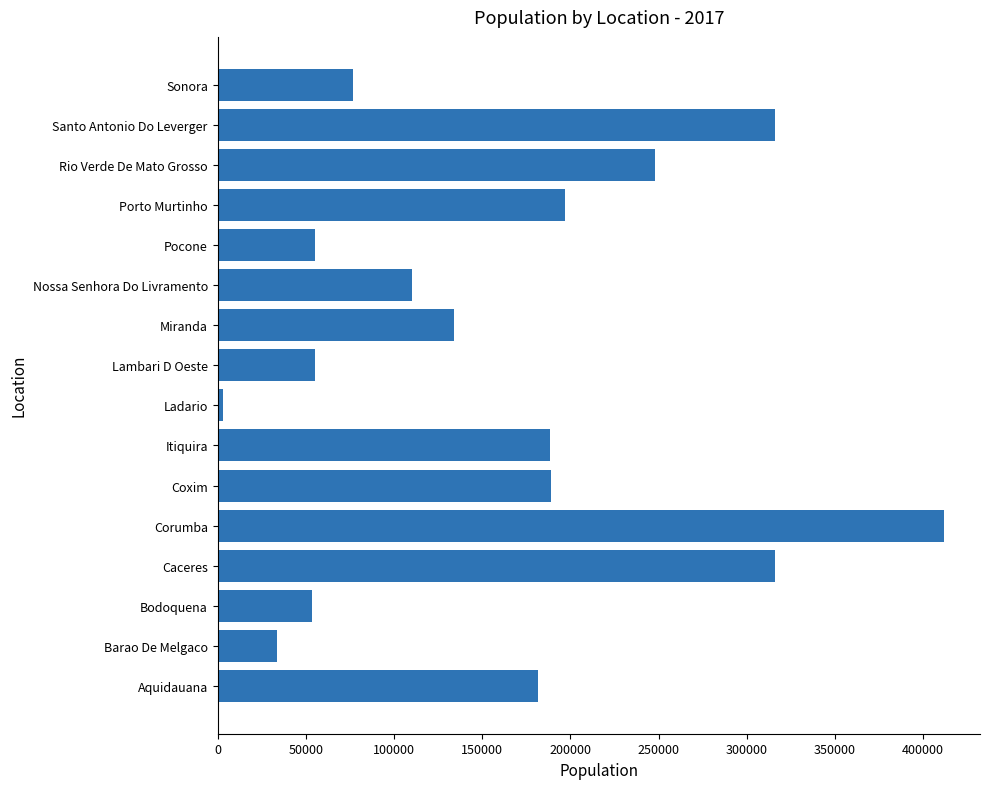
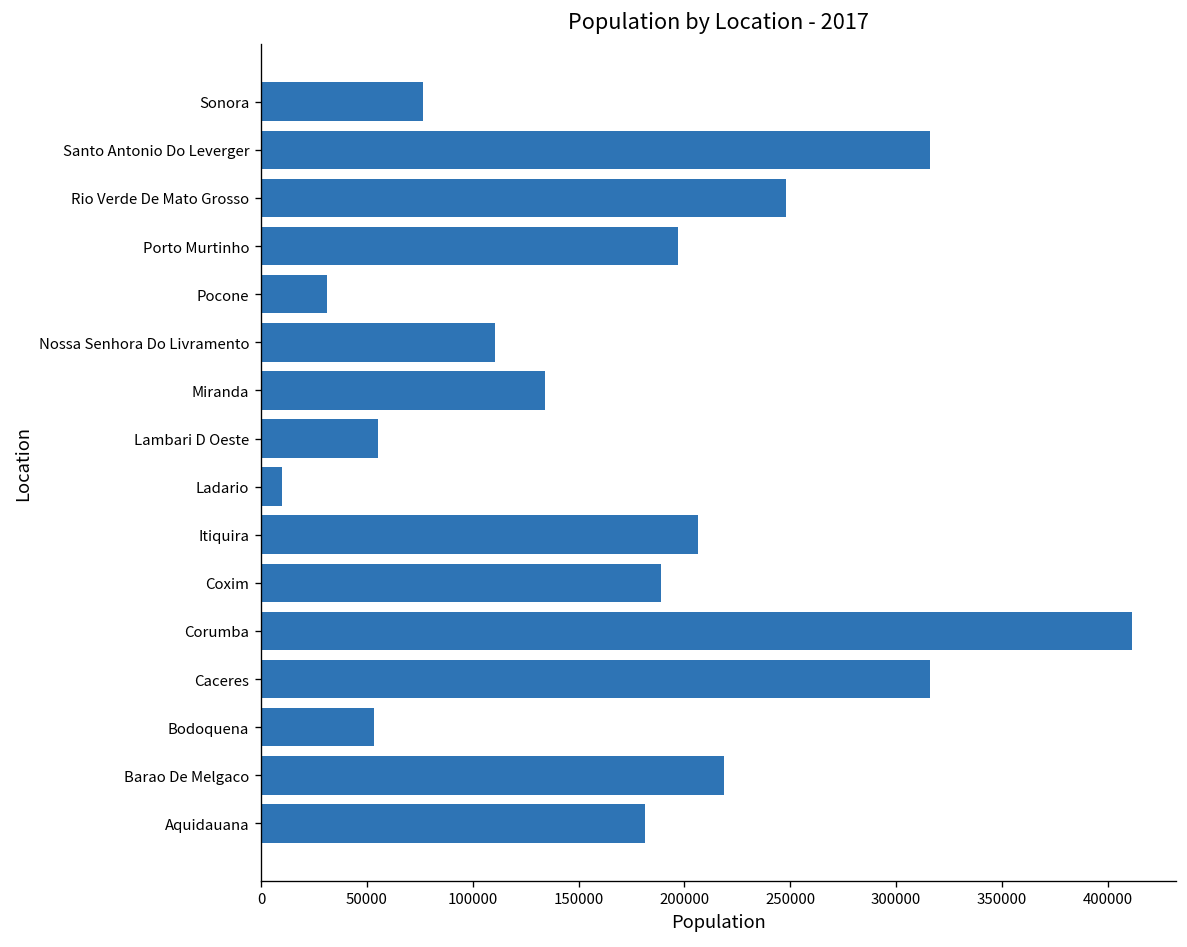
  {
    "Sonora": 77000,
    "Santo Antonio Do Leverger": 316000,
    "Rio Verde De Mato Grosso": 248000,
    "Porto Murtinho": 197000,
-   "Pocone": 56000,
+   "Pocone": 31000,
    "Nossa Senhora Do Livramento": 110000,
    "Miranda": 134000,
    "Lambari D Oeste": 55000,
-   "Ladario": 3000,
-   "Itiquira": 188000,
+   "Ladario": 10000,
+   "Itiquira": 206000,
    "Coxim": 189000,
    "Corumba": 412000,
    "Caceres": 316000,
    "Bodoquena": 53000,
-   "Barao De Melgaco": 34000,
+   "Barao De Melgaco": 219000,
    "Aquidauana": 181000
  }
